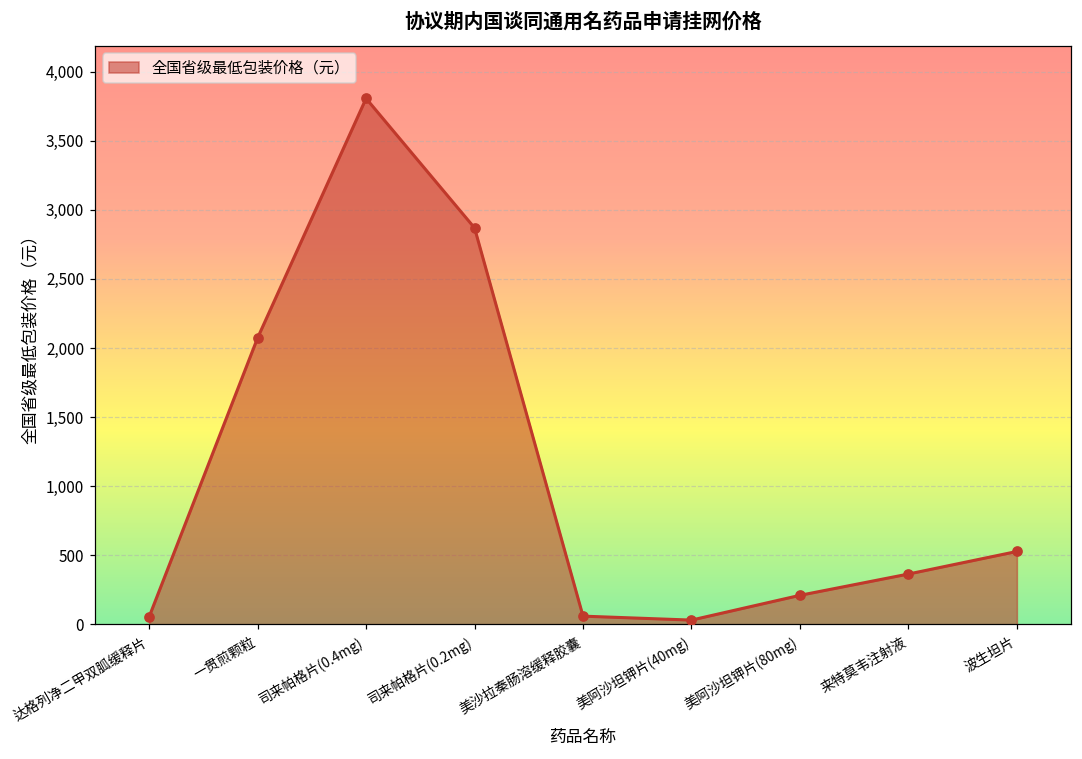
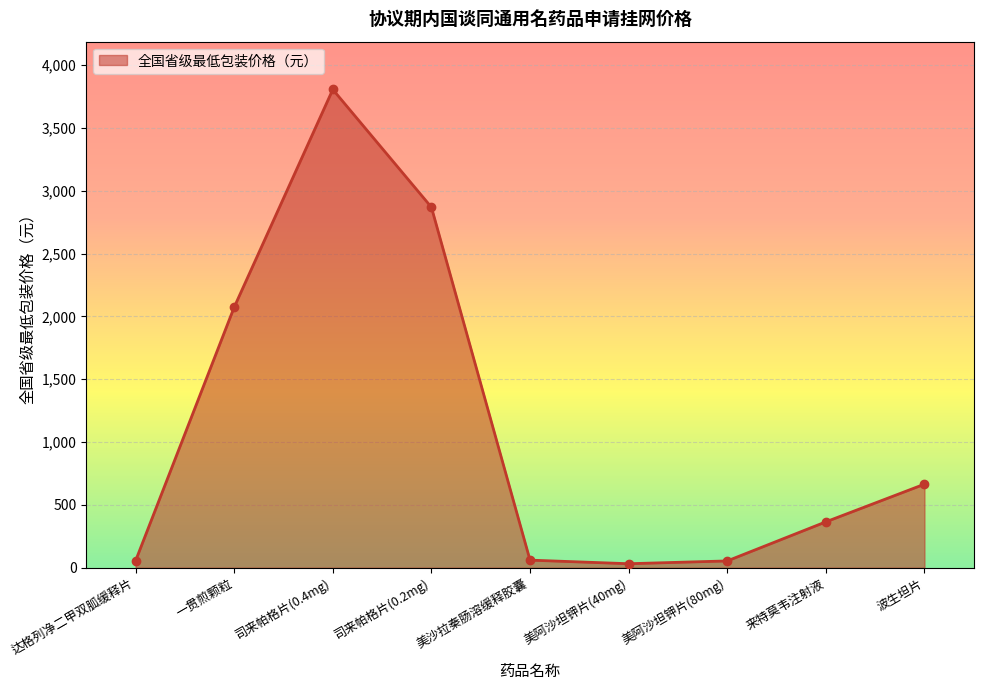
  {
    "达格列净二甲双胍缓释片": "60",
    "一贯煎颗粒": "2,070",
    "司来帕格片(0.4mg)": "3,810",
    "司来帕格片(0.2mg)": "2,870",
    "美沙拉秦肠溶缓释胶囊": "60",
    "美阿沙坦钾片(40mg)": "30",
-   "美阿沙坦钾片(80mg)": "210",
+   "美阿沙坦钾片(80mg)": "50",
    "来特莫韦注射液": "370",
-   "波生坦片": "530"
+   "波生坦片": "660"
  }
